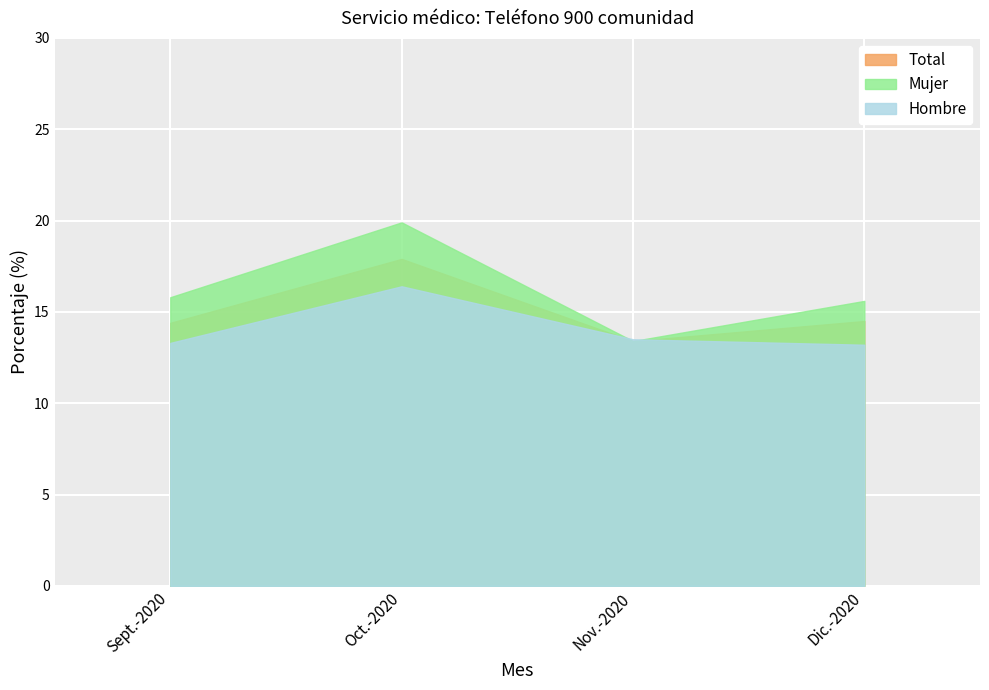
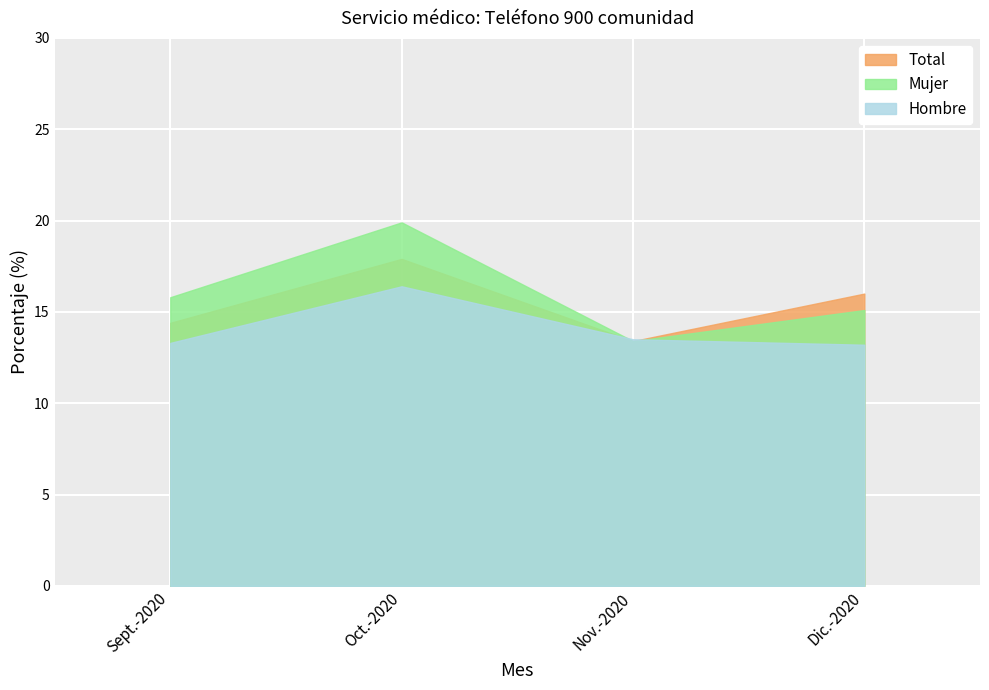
  {
    "Total": {
      "Sept.-2020": 14.4,
      "Oct.-2020": 17.9,
-     "Dic.-2020": 14.5
+     "Dic.-2020": 16.0
    },
    "Mujer": {
      "Sept.-2020": 15.8,
      "Oct.-2020": 19.9,
-     "Dic.-2020": 15.6
+     "Dic.-2020": 15.1
    },
    "Hombre": {
      "Sept.-2020": 13.3,
      "Oct.-2020": 16.4,
      "Dic.-2020": 13.2
    }
  }
